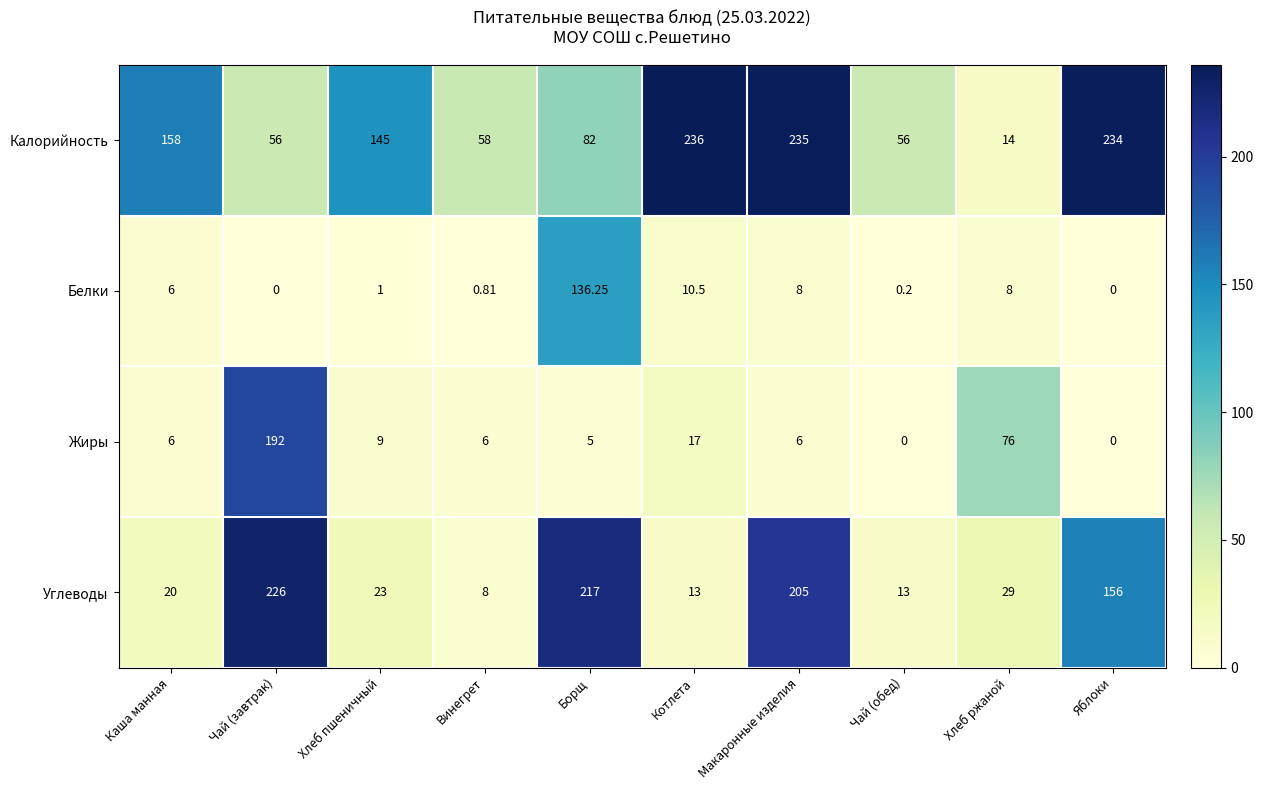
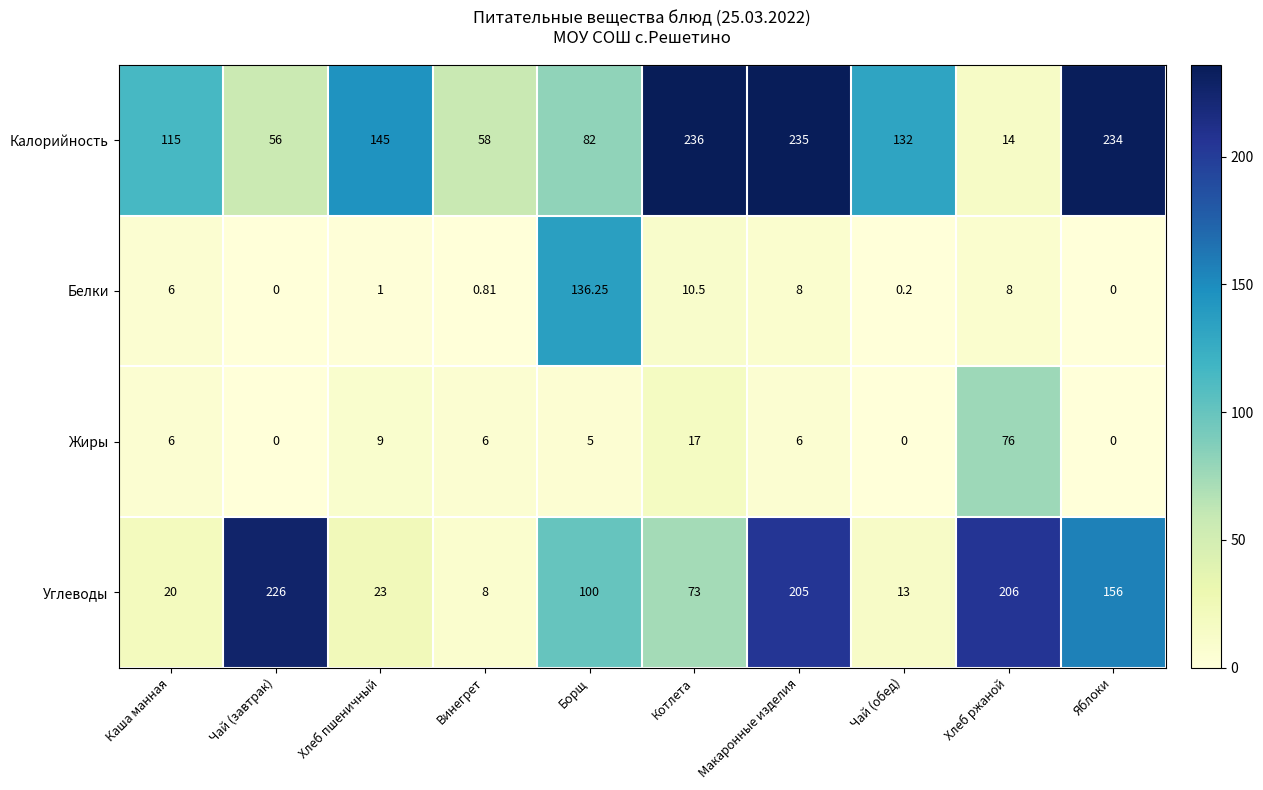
  {
    "Калорийность": {
-     "Каша манная": 158,
+     "Каша манная": 115,
      "Чай (завтрак)": 56,
      "Хлеб пшеничный": 145,
      "Винегрет": 58,
      "Борщ": 82,
      "Котлета": 236,
      "Макаронные изделия": 235,
-     "Чай (обед)": 56,
+     "Чай (обед)": 132,
      "Хлеб ржаной": 14,
      "Яблоки": 234
    },
    "Белки": {
      "Каша манная": 6,
      "Чай (завтрак)": 0,
      "Хлеб пшеничный": 1,
      "Винегрет": 0.81,
      "Борщ": 136.25,
      "Котлета": 10.5,
      "Макаронные изделия": 8,
      "Чай (обед)": 0.2,
      "Хлеб ржаной": 8,
      "Яблоки": 0
    },
    "Жиры": {
      "Каша манная": 6,
-     "Чай (завтрак)": 192,
+     "Чай (завтрак)": 0,
      "Хлеб пшеничный": 9,
      "Винегрет": 6,
      "Борщ": 5,
      "Котлета": 17,
      "Макаронные изделия": 6,
      "Чай (обед)": 0,
      "Хлеб ржаной": 76,
      "Яблоки": 0
    },
    "Углеводы": {
      "Каша манная": 20,
      "Чай (завтрак)": 226,
      "Хлеб пшеничный": 23,
      "Винегрет": 8,
-     "Борщ": 217,
-     "Котлета": 13,
+     "Борщ": 100,
+     "Котлета": 73,
      "Макаронные изделия": 205,
      "Чай (обед)": 13,
-     "Хлеб ржаной": 29,
+     "Хлеб ржаной": 206,
      "Яблоки": 156
    }
  }
